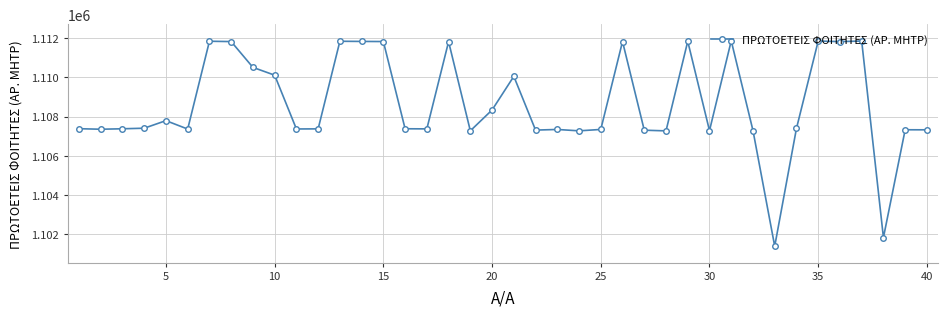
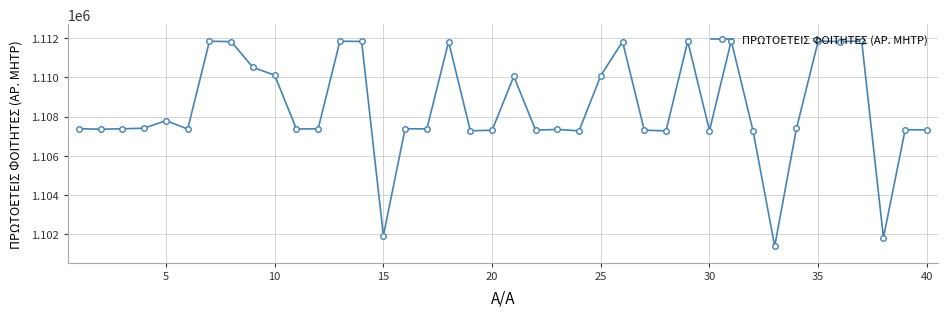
  {
    "5": 1107800,
    "10": 1110100,
-   "15": 1111800,
-   "20": 1108300,
-   "25": 1107300,
+   "15": 1101900,
+   "20": 1107300,
+   "25": 1110100,
    "30": 1107300,
    "35": 1111900,
    "40": 1107300
  }
